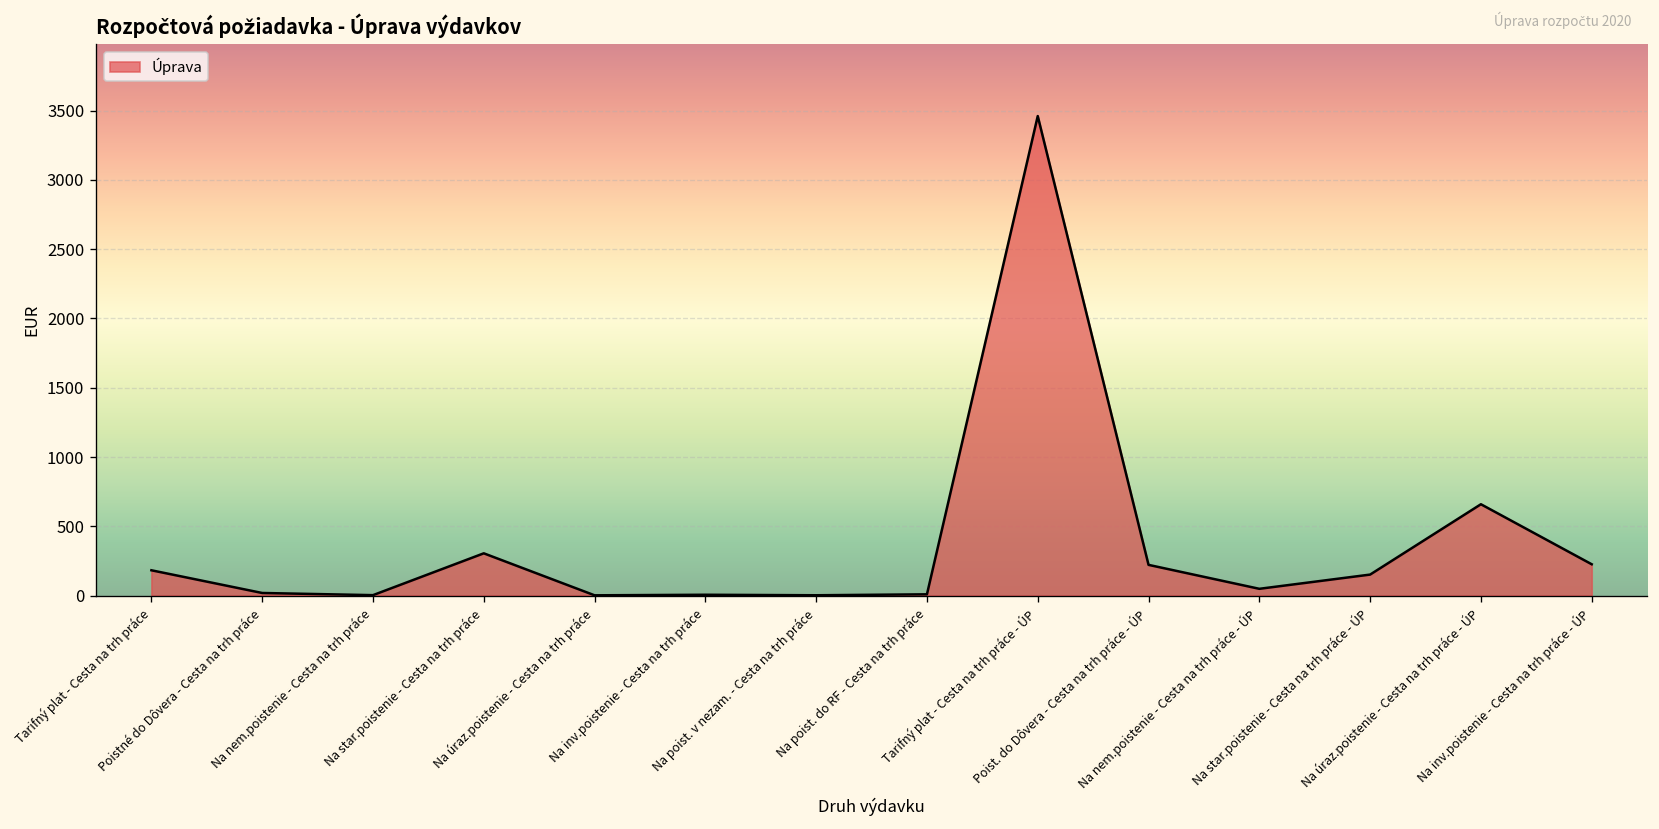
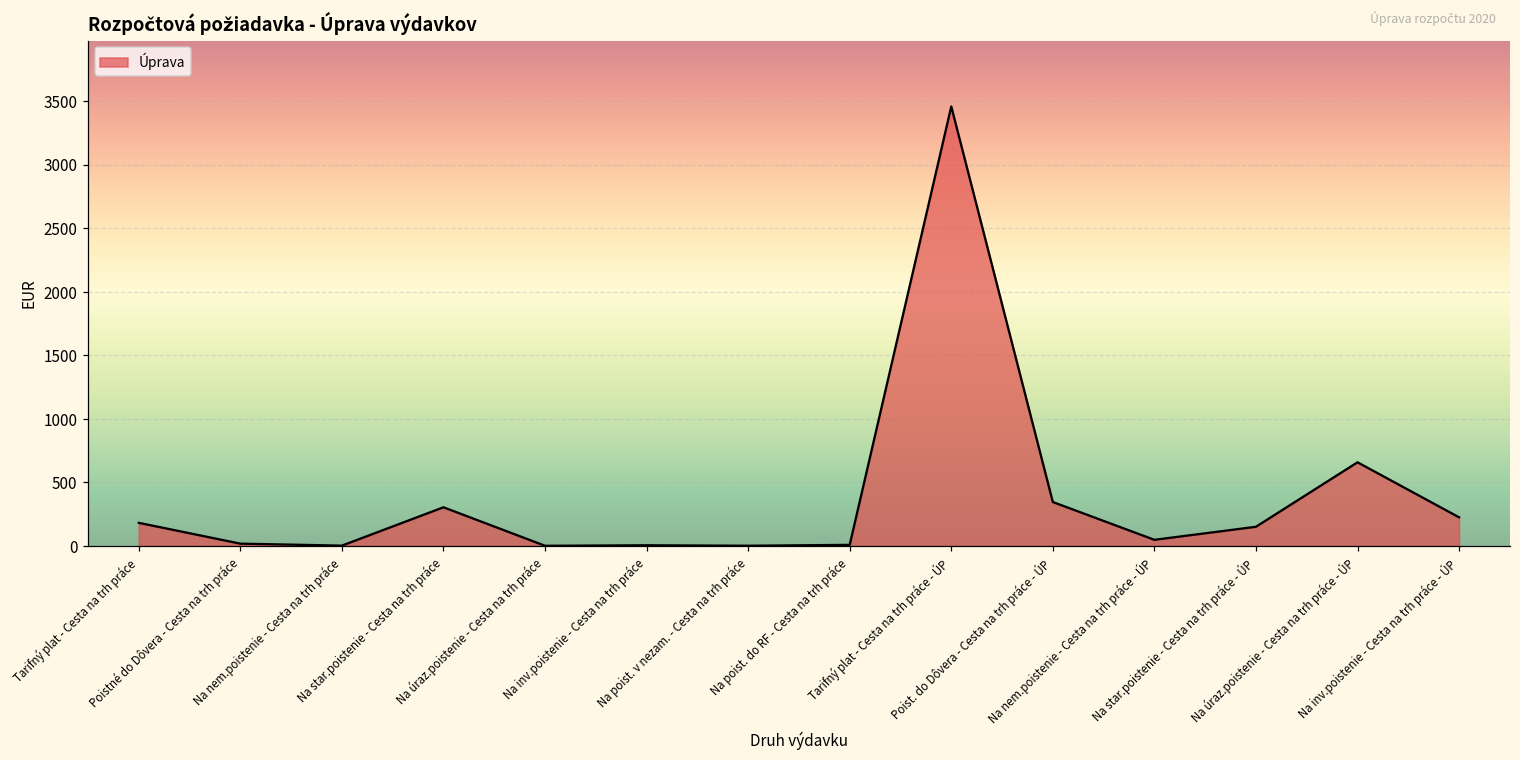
  {
    "Tarifný plat - Cesta na trh práce": 180,
    "Poistné do Dôvera - Cesta na trh práce": 20,
    "Na nem.poistenie - Cesta na trh práce": 0,
    "Na star.poistenie - Cesta na trh práce": 300,
    "Na úraz.poistenie - Cesta na trh práce": 0,
    "Na inv.poistenie - Cesta na trh práce": 10,
    "Na poist. v nezam. - Cesta na trh práce": 0,
    "Na poist. do RF - Cesta na trh práce": 10,
    "Tarifný plat - Cesta na trh práce - ÚP": 3460,
-   "Poist. do Dôvera - Cesta na trh práce - ÚP": 220,
+   "Poist. do Dôvera - Cesta na trh práce - ÚP": 350,
    "Na nem.poistenie - Cesta na trh práce - ÚP": 50,
    "Na star.poistenie - Cesta na trh práce - ÚP": 150,
    "Na úraz.poistenie - Cesta na trh práce - ÚP": 660,
    "Na inv.poistenie - Cesta na trh práce - ÚP": 230
  }
